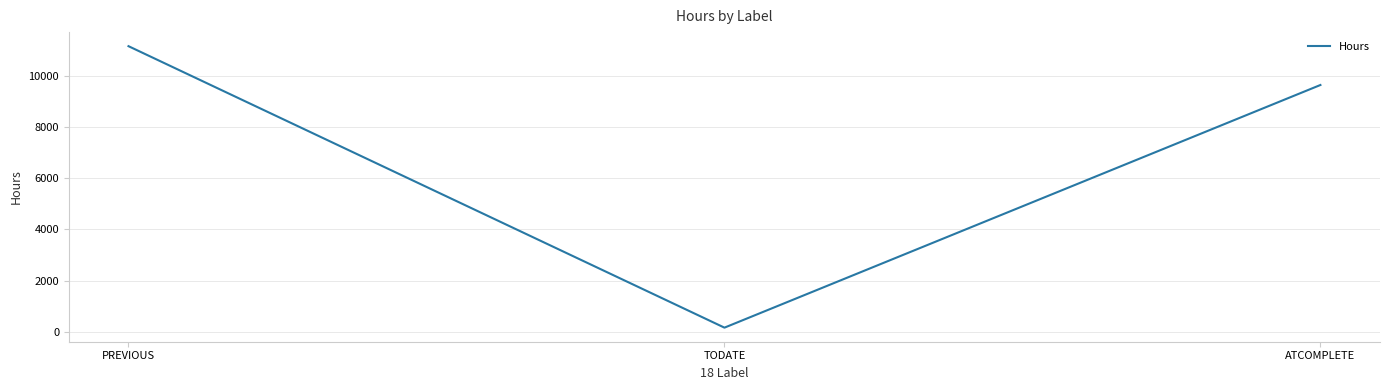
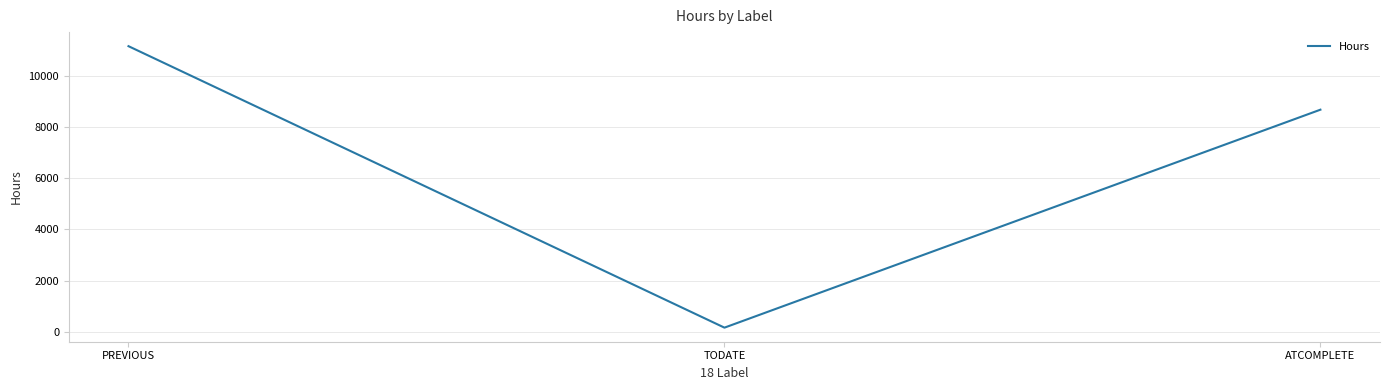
  {
    "PREVIOUS": 11200,
    "TODATE": 200,
-   "ATCOMPLETE": 9600
+   "ATCOMPLETE": 8700
  }
